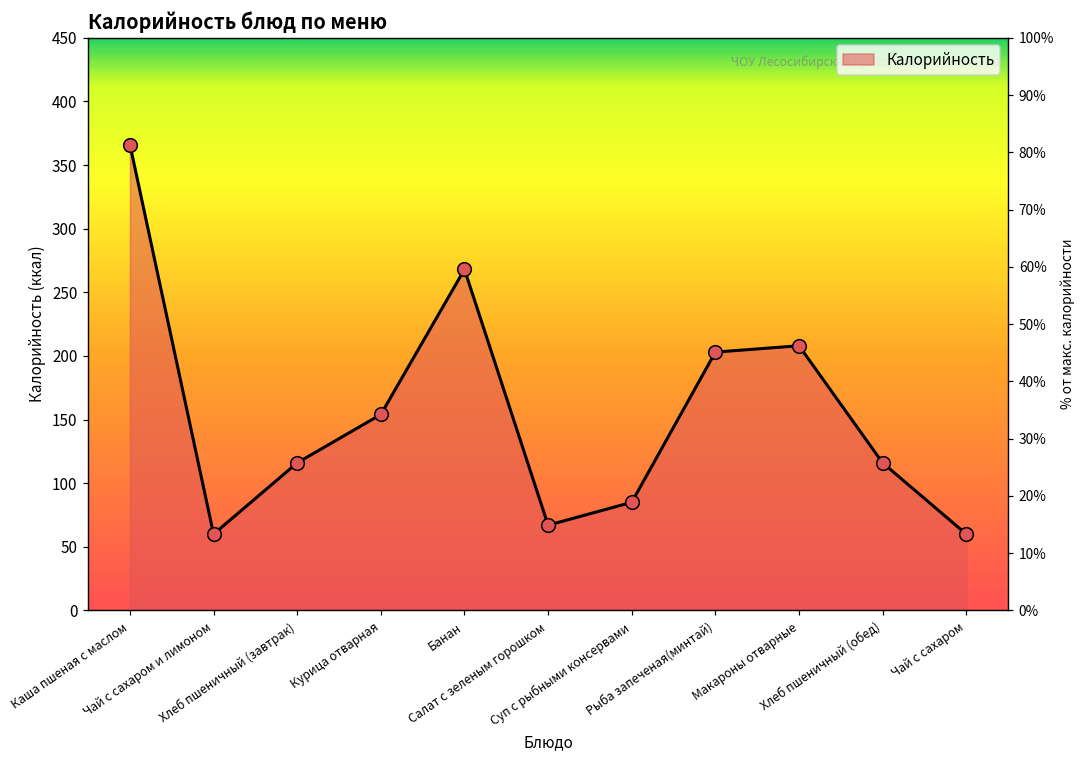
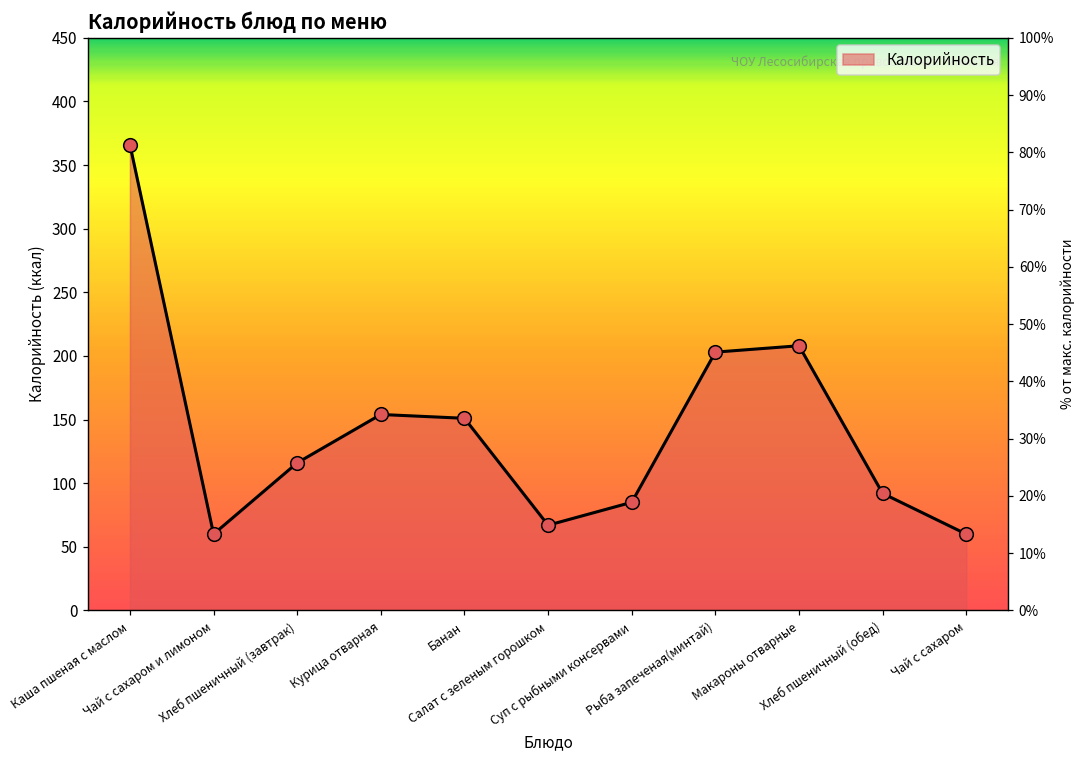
  {
    "Каша пшеная с маслом": 366,
    "Чай с сахаром и лимоном": 60,
    "Хлеб пшеничный (завтрак)": 116,
    "Курица отварная": 154,
-   "Банан": 268,
+   "Банан": 151,
    "Салат с зеленым горошком": 67,
    "Суп с рыбными консервами": 85,
    "Рыба запеченая(минтай)": 203,
    "Макароны отварные": 208,
-   "Хлеб пшеничный (обед)": 116,
+   "Хлеб пшеничный (обед)": 92,
    "Чай с сахаром": 60
  }
